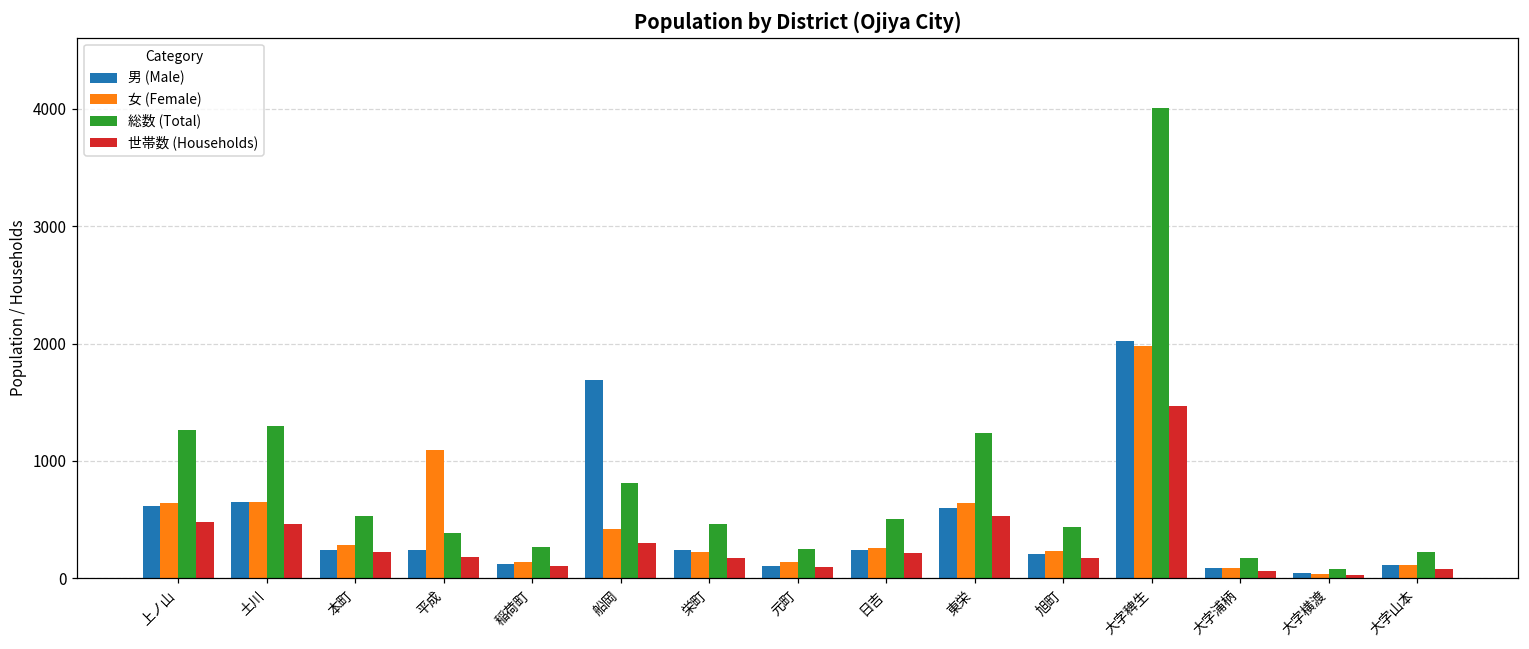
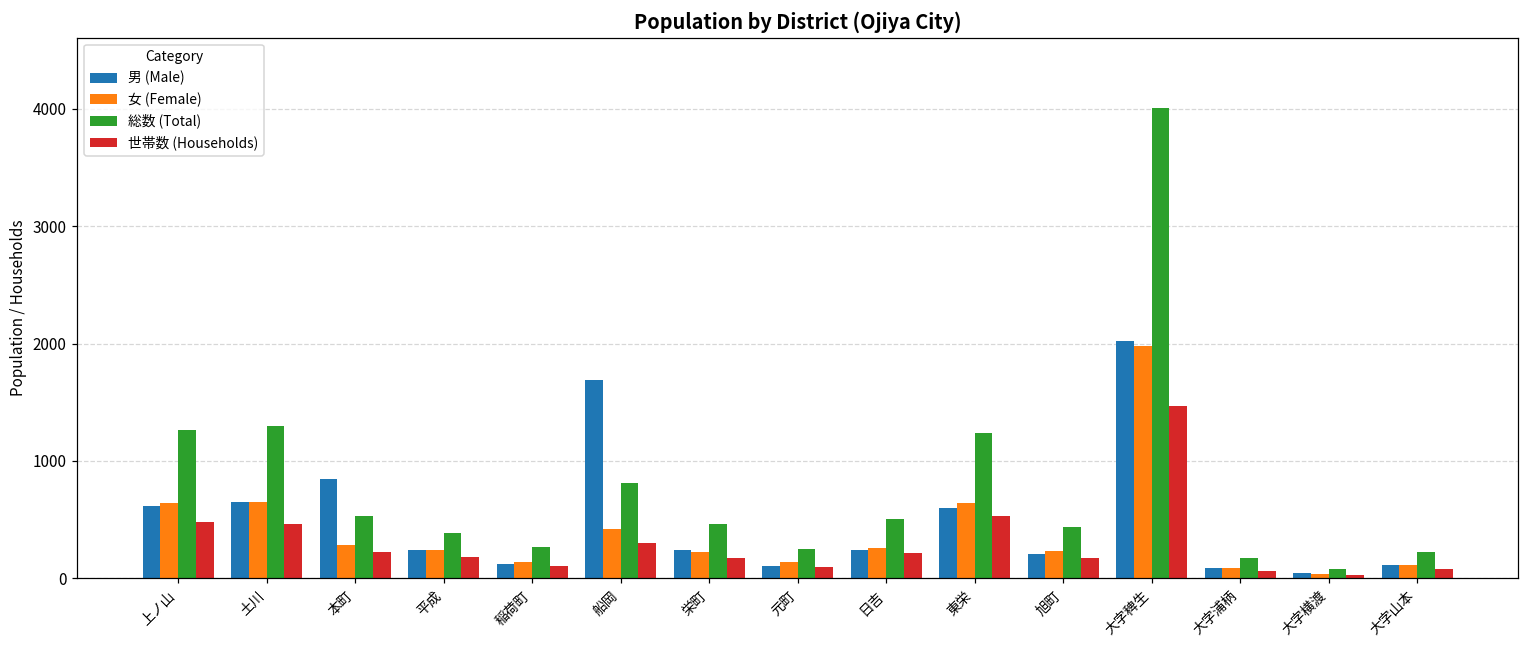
  {
    "男 (Male)": {
      "上ノ山": 610,
      "土川": 650,
-     "本町": 240,
+     "本町": 850,
      "平成": 240,
      "稲荷町": 120,
      "船岡": 1690,
      "栄町": 240,
      "元町": 110,
      "日吉": 240,
      "東栄": 600,
      "旭町": 210,
      "大字稗生": 2020,
      "大字浦柄": 80,
      "大字横渡": 40,
      "大字山本": 110
    },
    "女 (Female)": {
      "上ノ山": 640,
      "土川": 650,
      "本町": 280,
-     "平成": 1100,
+     "平成": 240,
      "稲荷町": 140,
      "船岡": 420,
      "栄町": 230,
      "元町": 140,
      "日吉": 260,
      "東栄": 640,
      "旭町": 230,
      "大字稗生": 1980,
      "大字浦柄": 90,
      "大字横渡": 40,
      "大字山本": 120
    },
    "総数 (Total)": {
      "上ノ山": 1260,
      "土川": 1300,
      "本町": 530,
      "平成": 380,
      "稲荷町": 260,
      "船岡": 820,
      "栄町": 470,
      "元町": 250,
      "日吉": 510,
      "東栄": 1240,
      "旭町": 440,
      "大字稗生": 4010,
      "大字浦柄": 180,
      "大字横渡": 80,
      "大字山本": 230
    },
    "世帯数 (Households)": {
      "上ノ山": 480,
      "土川": 460,
      "本町": 230,
      "平成": 180,
      "稲荷町": 110,
      "船岡": 310,
      "栄町": 180,
      "元町": 90,
      "日吉": 210,
      "東栄": 530,
      "旭町": 170,
      "大字稗生": 1470,
      "大字浦柄": 60,
      "大字横渡": 30,
      "大字山本": 80
    }
  }
